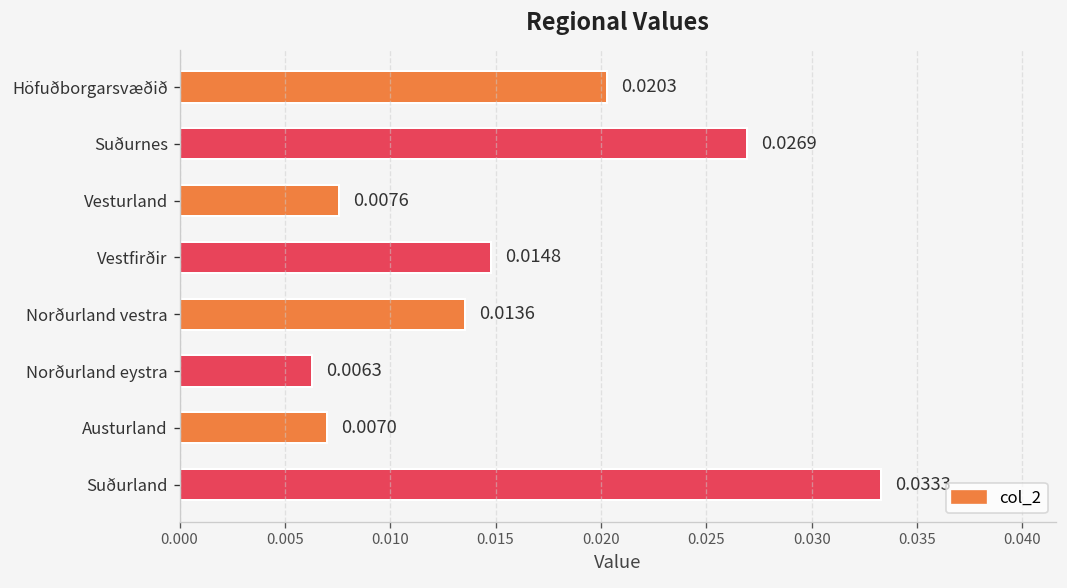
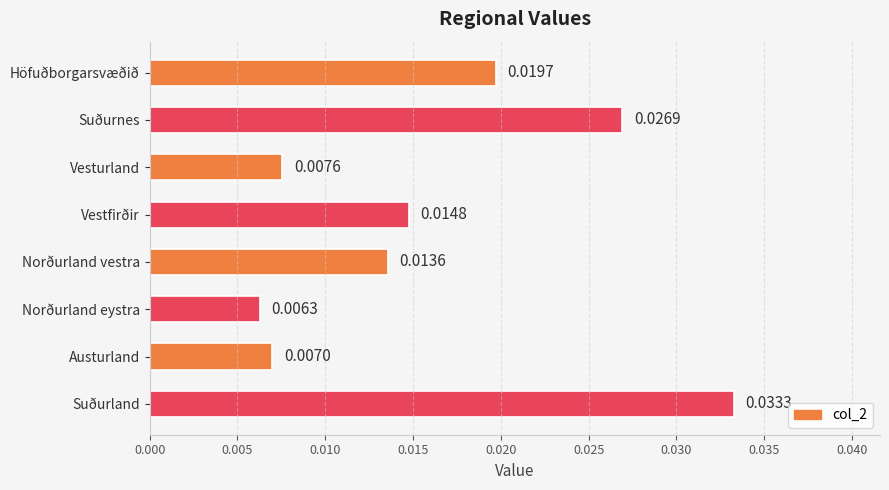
  {
-   "Höfuðborgarsvæðið": 0.0203,
+   "Höfuðborgarsvæðið": 0.0197,
    "Suðurnes": 0.0269,
    "Vesturland": 0.0076,
    "Vestfirðir": 0.0148,
    "Norðurland vestra": 0.0136,
    "Norðurland eystra": 0.0063,
    "Austurland": 0.0070
  }
